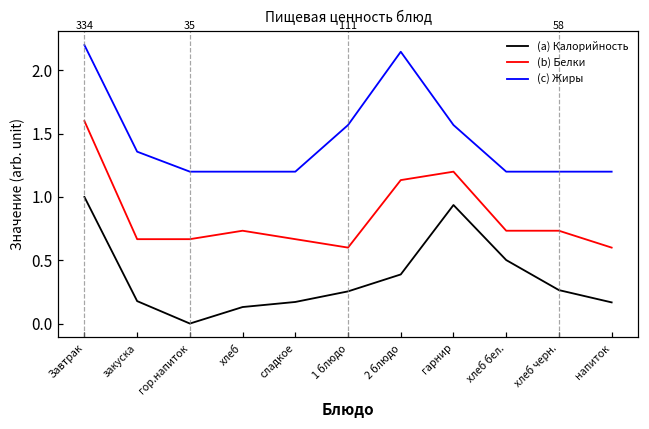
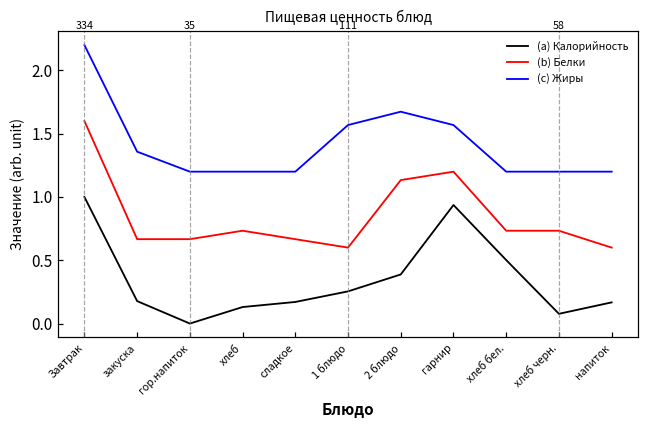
  {
    "(a) Калорийность": {
      "Завтрак": 1.00,
      "закуска": 0.18,
      "гор.напиток": 0.00,
      "хлеб": 0.13,
      "сладкое": 0.17,
      "1 блюдо": 0.25,
      "2 блюдо": 0.39,
      "гарнир": 0.94,
      "хлеб бел.": 0.50,
-     "хлеб черн.": 0.26,
+     "хлеб черн.": 0.08,
      "напиток": 0.17
    },
    "(b) Белки": {
      "Завтрак": 1.60,
      "закуска": 0.67,
      "гор.напиток": 0.67,
      "хлеб": 0.73,
      "сладкое": 0.67,
      "1 блюдо": 0.60,
      "2 блюдо": 1.13,
      "гарнир": 1.20,
      "хлеб бел.": 0.73,
      "хлеб черн.": 0.73,
      "напиток": 0.60
    },
    "(c) Жиры": {
      "закуска": 1.36,
      "гор.напиток": 1.20,
      "хлеб": 1.20,
      "сладкое": 1.20,
      "1 блюдо": 1.57,
-     "2 блюдо": 2.15,
+     "2 блюдо": 1.67,
      "гарнир": 1.57,
      "хлеб бел.": 1.20,
      "хлеб черн.": 1.20,
      "напиток": 1.20
    }
  }
